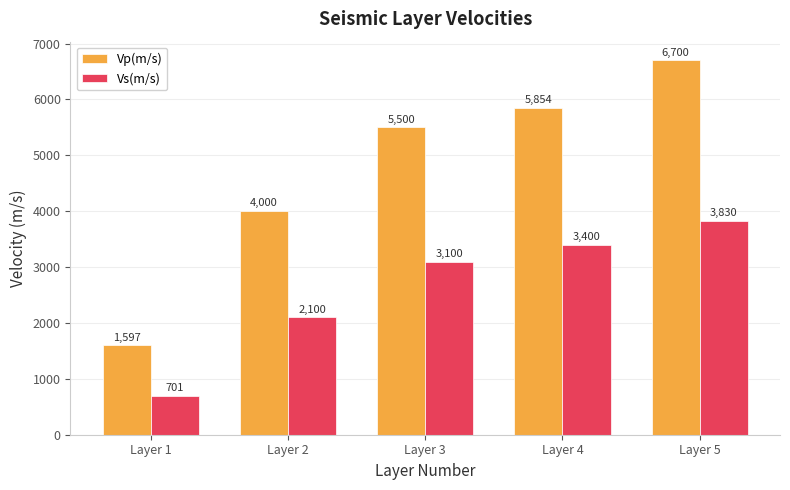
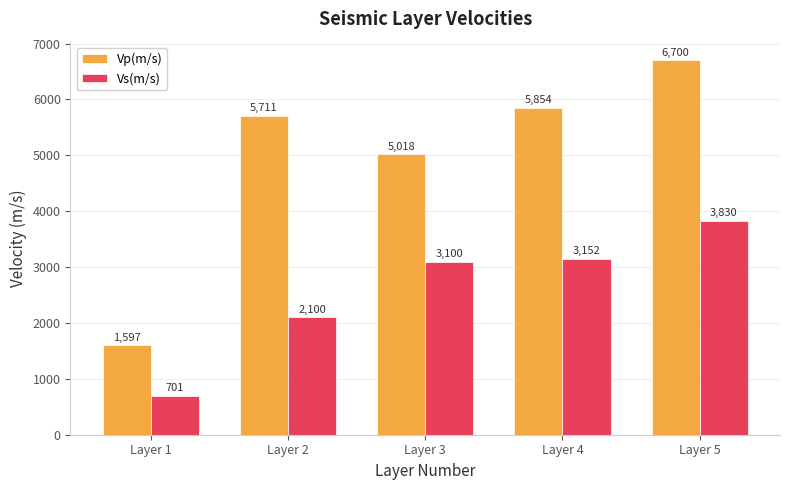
  {
    "Vp(m/s)": {
      "Layer 1": "1,597",
-     "Layer 2": "4,000",
-     "Layer 3": "5,500",
+     "Layer 2": "5,711",
+     "Layer 3": "5,018",
      "Layer 4": "5,854",
      "Layer 5": "6,700"
    },
    "Vs(m/s)": {
      "Layer 1": "701",
      "Layer 2": "2,100",
      "Layer 3": "3,100",
-     "Layer 4": "3,400",
+     "Layer 4": "3,152",
      "Layer 5": "3,830"
    }
  }
